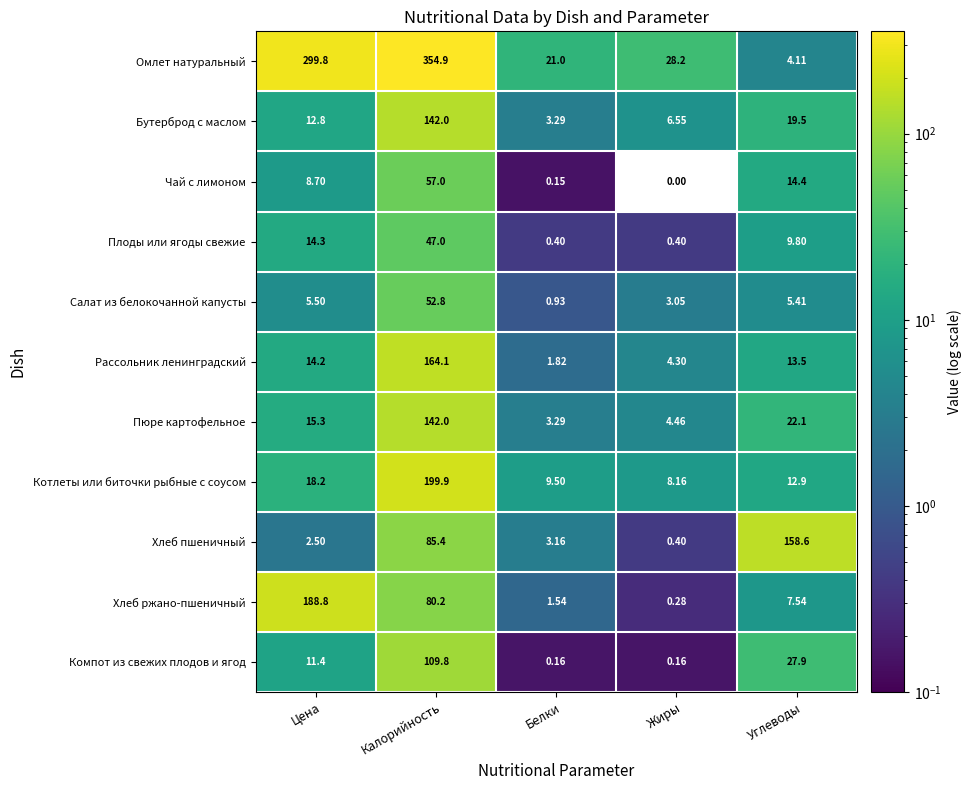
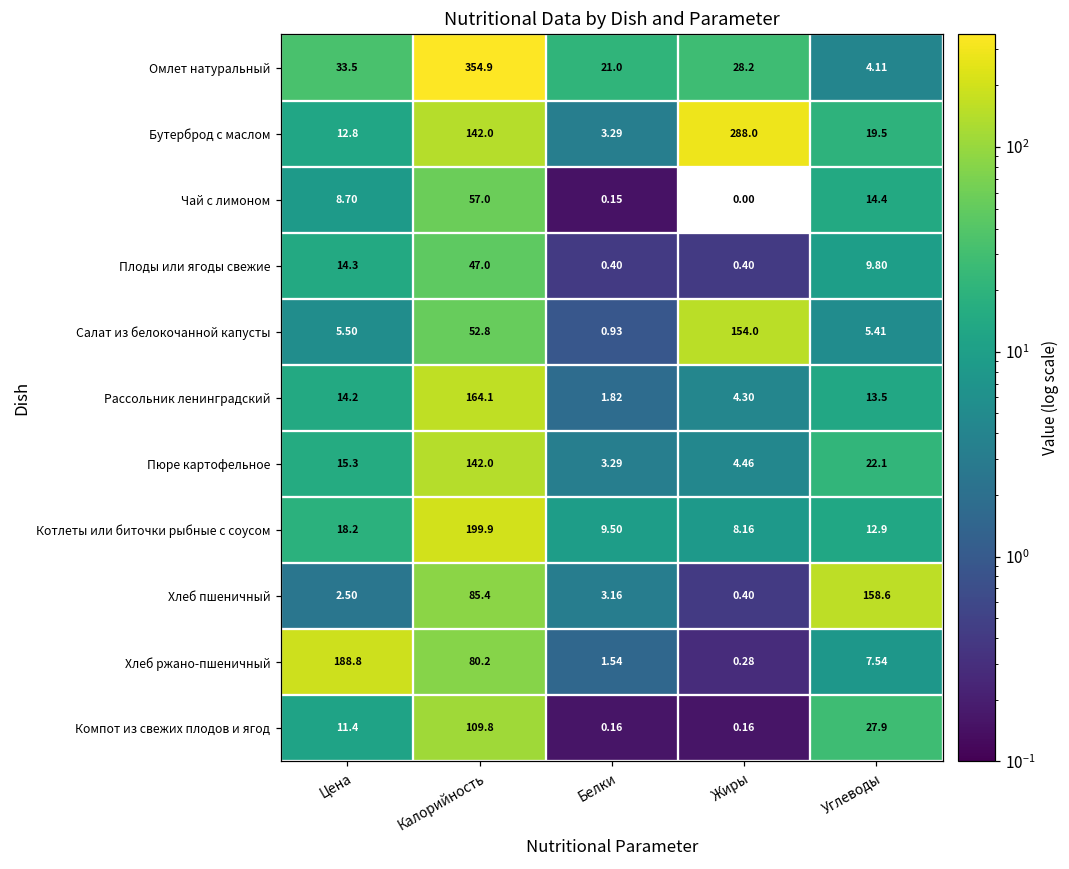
  {
    "Омлет натуральный": {
-     "Цена": 299.8,
+     "Цена": 33.5,
      "Калорийность": 354.9,
      "Белки": 21.0,
      "Жиры": 28.2,
      "Углеводы": 4.11
    },
    "Бутерброд с маслом": {
      "Цена": 12.8,
      "Калорийность": 142.0,
      "Белки": 3.29,
-     "Жиры": 6.55,
+     "Жиры": 288.0,
      "Углеводы": 19.5
    },
    "Чай с лимоном": {
      "Цена": 8.70,
      "Калорийность": 57.0,
      "Белки": 0.15,
      "Жиры": 0.00,
      "Углеводы": 14.4
    },
    "Плоды или ягоды свежие": {
      "Цена": 14.3,
      "Калорийность": 47.0,
      "Белки": 0.40,
      "Жиры": 0.40,
      "Углеводы": 9.80
    },
    "Салат из белокочанной капусты": {
      "Цена": 5.50,
      "Калорийность": 52.8,
      "Белки": 0.93,
-     "Жиры": 3.05,
+     "Жиры": 154.0,
      "Углеводы": 5.41
    },
    "Рассольник ленинградский": {
      "Цена": 14.2,
      "Калорийность": 164.1,
      "Белки": 1.82,
      "Жиры": 4.30,
      "Углеводы": 13.5
    },
    "Пюре картофельное": {
      "Цена": 15.3,
      "Калорийность": 142.0,
      "Белки": 3.29,
      "Жиры": 4.46,
      "Углеводы": 22.1
    },
    "Котлеты или биточки рыбные с соусом": {
      "Цена": 18.2,
      "Калорийность": 199.9,
      "Белки": 9.50,
      "Жиры": 8.16,
      "Углеводы": 12.9
    },
    "Хлеб пшеничный": {
      "Цена": 2.50,
      "Калорийность": 85.4,
      "Белки": 3.16,
      "Жиры": 0.40,
      "Углеводы": 158.6
    },
    "Хлеб ржано-пшеничный": {
      "Цена": 188.8,
      "Калорийность": 80.2,
      "Белки": 1.54,
      "Жиры": 0.28,
      "Углеводы": 7.54
    },
    "Компот из свежих плодов и ягод": {
      "Цена": 11.4,
      "Калорийность": 109.8,
      "Белки": 0.16,
      "Жиры": 0.16,
      "Углеводы": 27.9
    }
  }
